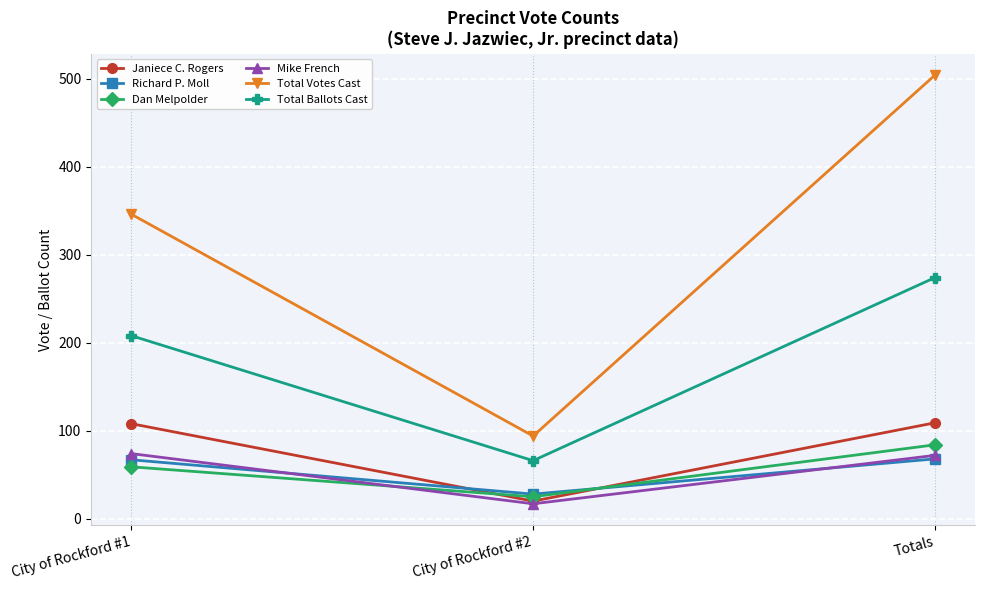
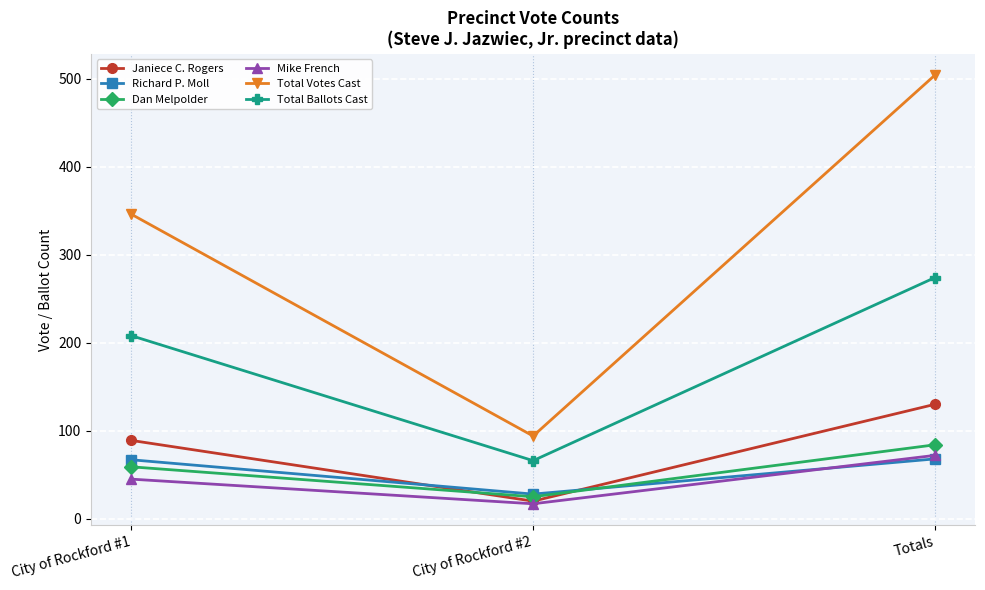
  {
    "Janiece C. Rogers": {
-     "City of Rockford #1": 110,
+     "City of Rockford #1": 90,
      "City of Rockford #2": 20,
-     "Totals": 110
+     "Totals": 130
    },
    "Richard P. Moll": {
      "City of Rockford #1": 70,
      "City of Rockford #2": 30,
      "Totals": 70
    },
    "Mike French": {
-     "City of Rockford #1": 70,
+     "City of Rockford #1": 50,
      "City of Rockford #2": 20,
      "Totals": 70
    },
    "Total Votes Cast": {
      "City of Rockford #1": 350,
      "City of Rockford #2": 90,
      "Totals": 500
    }
  }
